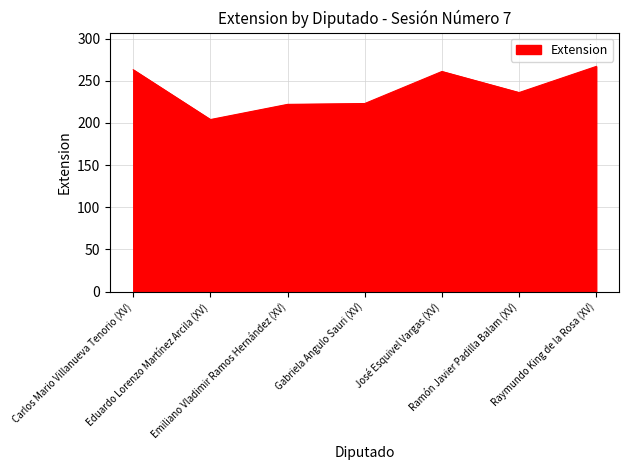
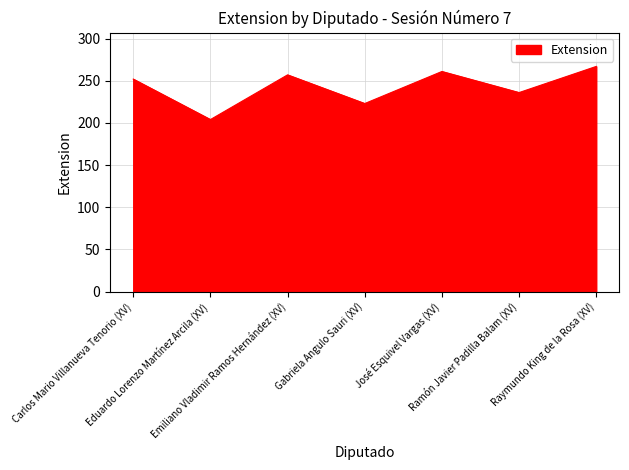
  {
-   "Carlos Mario Villanueva Tenorio (XV)": 260,
+   "Carlos Mario Villanueva Tenorio (XV)": 250,
    "Eduardo Lorenzo Martínez Arcila (XV)": 200,
-   "Emiliano Vladimir Ramos Hernández (XV)": 220,
+   "Emiliano Vladimir Ramos Hernández (XV)": 260,
    "Gabriela Angulo Sauri (XV)": 220,
    "José Esquivel Vargas (XV)": 260,
    "Ramón Javier Padilla Balam (XV)": 240,
    "Raymundo King de la Rosa (XV)": 270
  }
